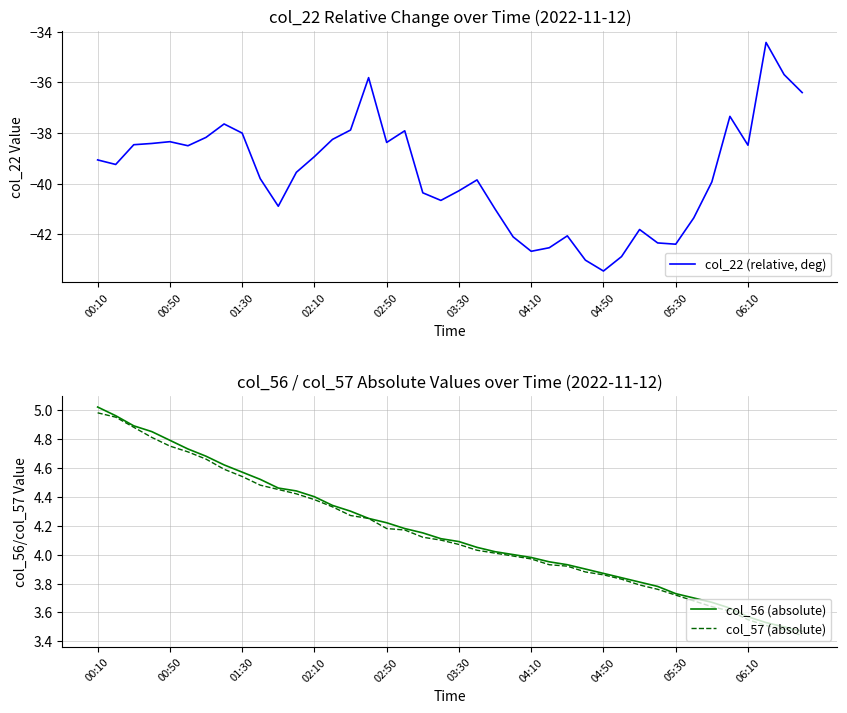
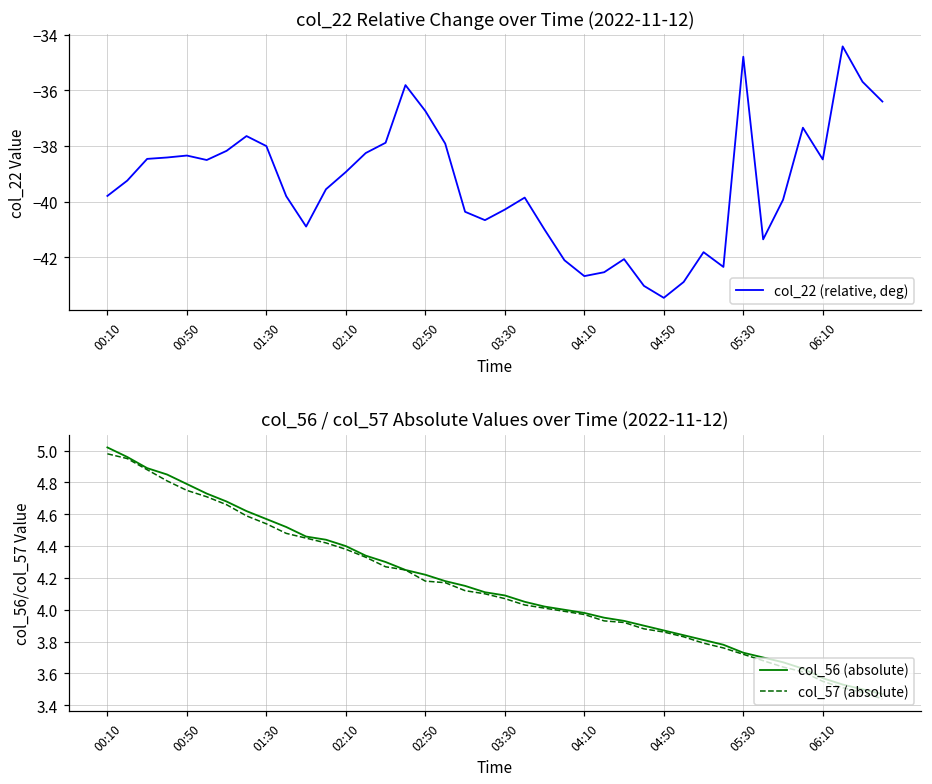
  {
    "col_22 Relative Change over Time (2022-11-12)": {
-     "00:10": -39.1,
+     "00:10": -39.8,
      "00:50": -38.3,
      "01:30": -38.0,
      "02:10": -38.9,
-     "02:50": -38.4,
+     "02:50": -36.7,
      "03:30": -40.3,
      "04:10": -42.7,
      "04:50": -43.5,
-     "05:30": -42.4,
+     "05:30": -34.8,
      "06:10": -38.5
    }
  }
